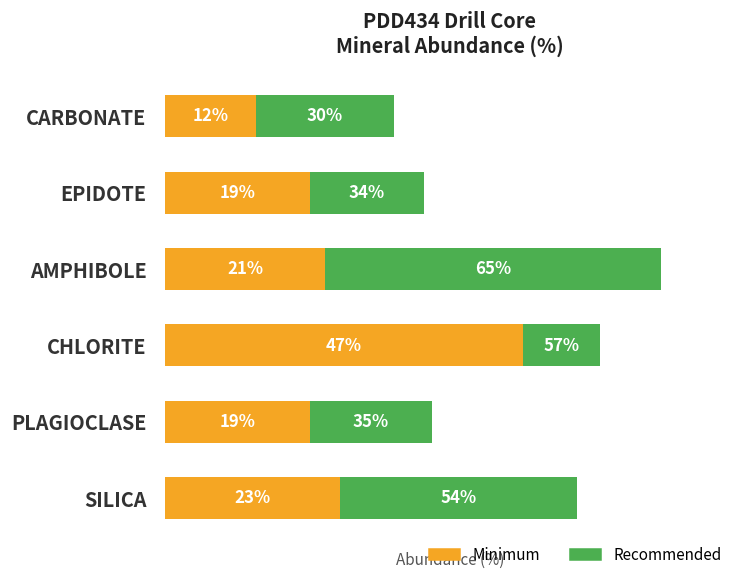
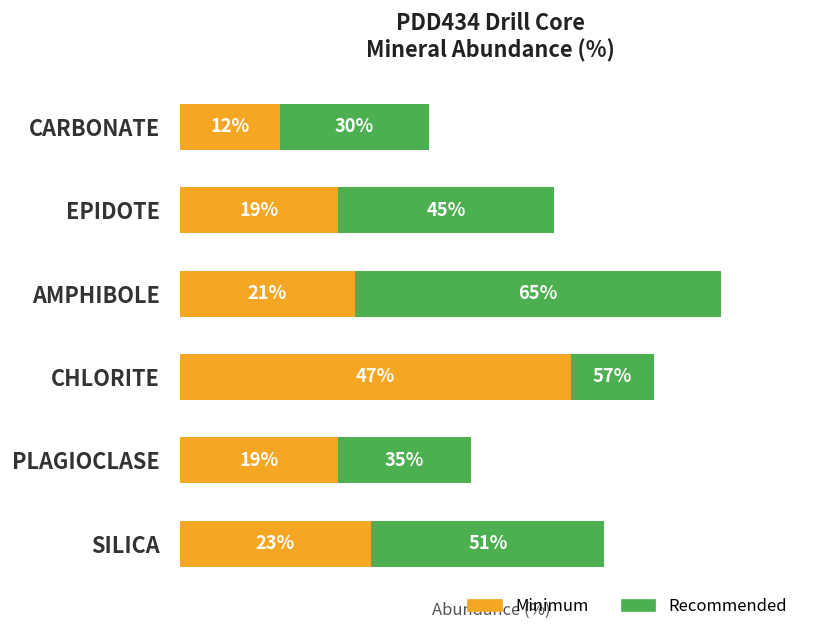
  {
    "Recommended": {
      "CARBONATE": "30%",
-     "EPIDOTE": "34%",
+     "EPIDOTE": "45%",
      "AMPHIBOLE": "65%",
      "CHLORITE": "57%",
      "PLAGIOCLASE": "35%",
-     "SILICA": "54%"
+     "SILICA": "51%"
    }
  }
